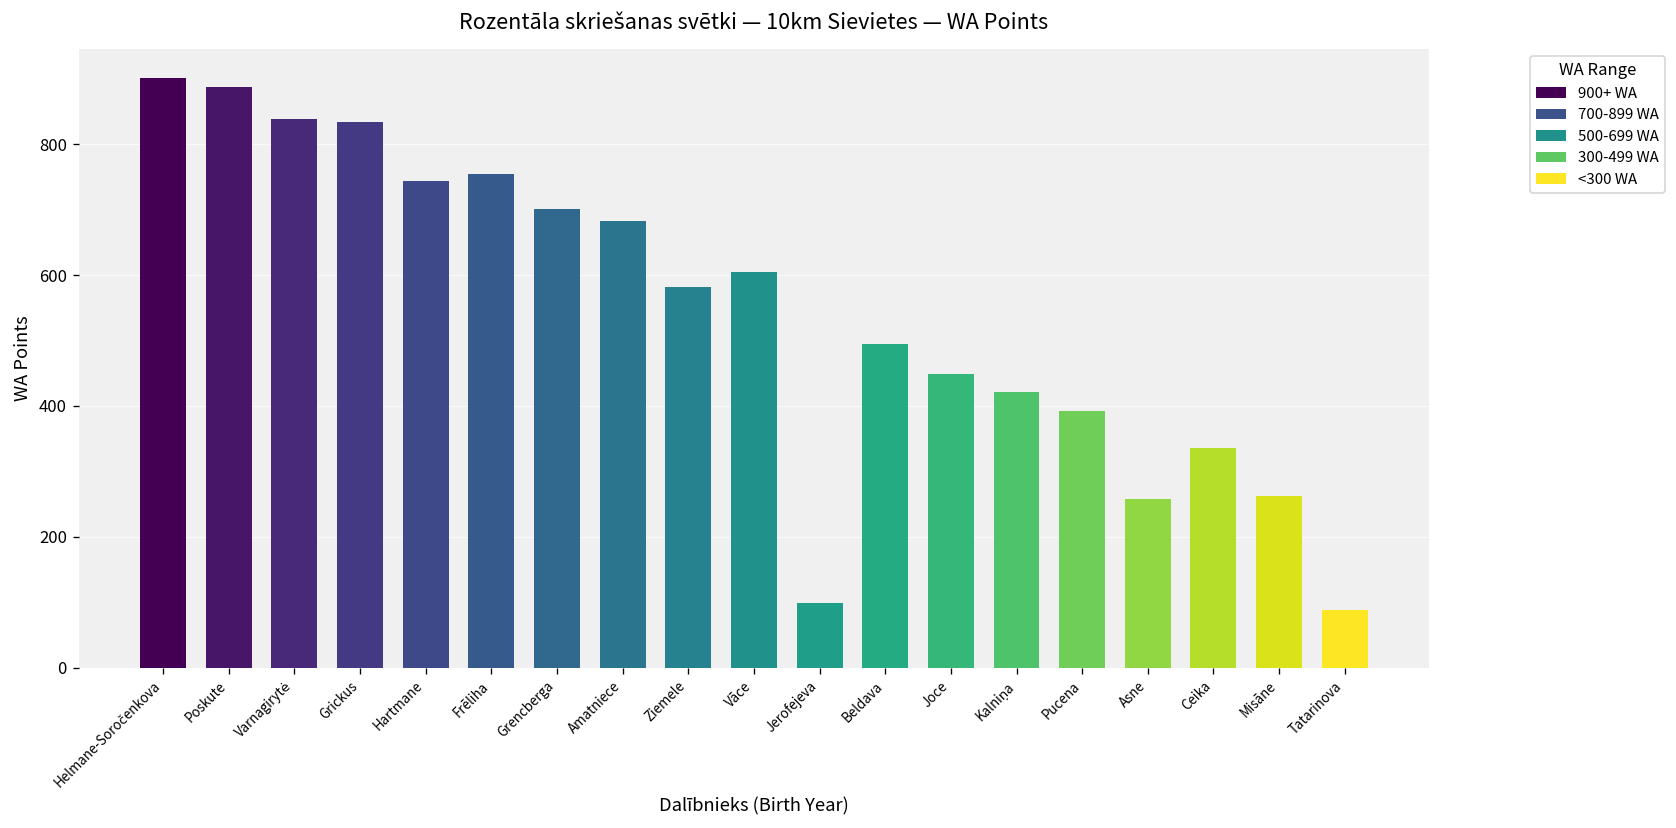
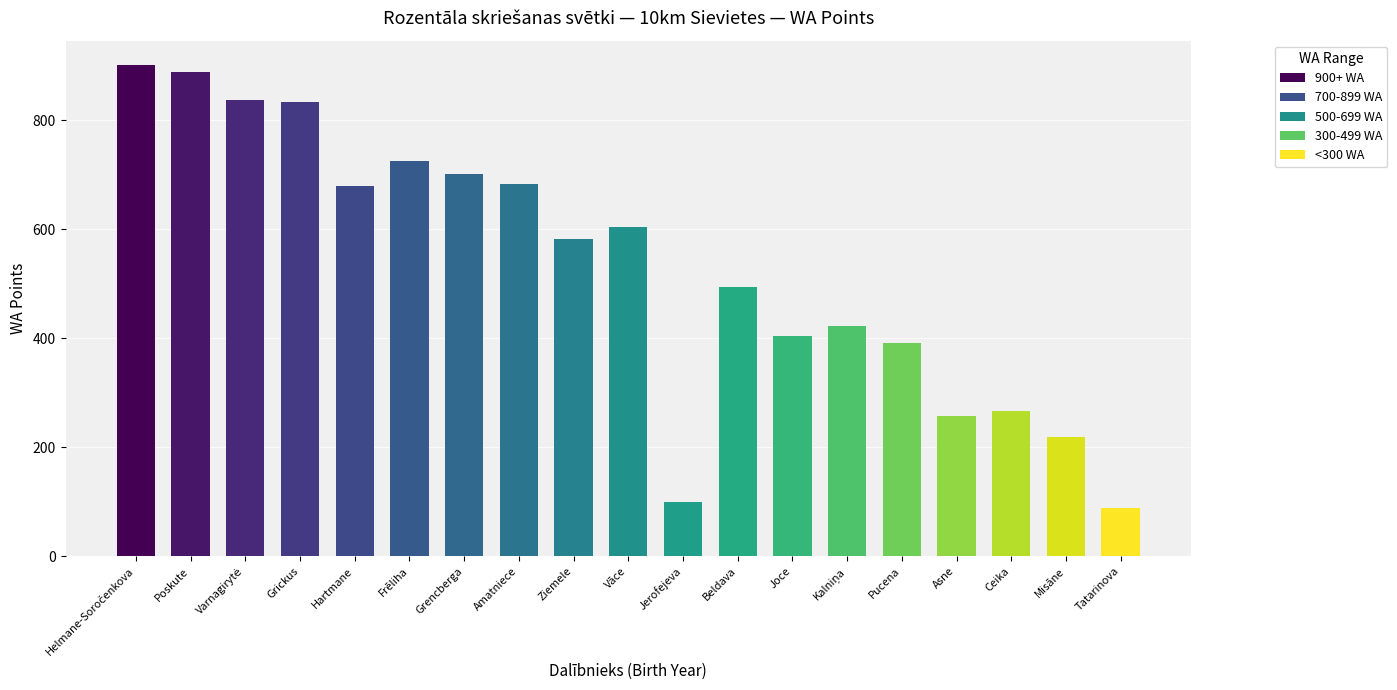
  {
    "Helmane-Soročenkova": 900,
    "Poskute": 890,
    "Varnagirytė": 840,
    "Grickus": 830,
-   "Hartmane": 740,
-   "Frēliha": 750,
+   "Hartmane": 680,
+   "Frēliha": 730,
    "Grencberga": 700,
    "Amatniece": 680,
    "Ziemele": 580,
    "Vāce": 610,
    "Jerofejeva": 100,
    "Beldava": 500,
-   "Joce": 450,
+   "Joce": 400,
    "Kalniņa": 420,
    "Pucena": 390,
    "Asne": 260,
-   "Ceika": 340,
-   "Misāne": 260,
+   "Ceika": 270,
+   "Misāne": 220,
    "Tatarinova": 90
  }
